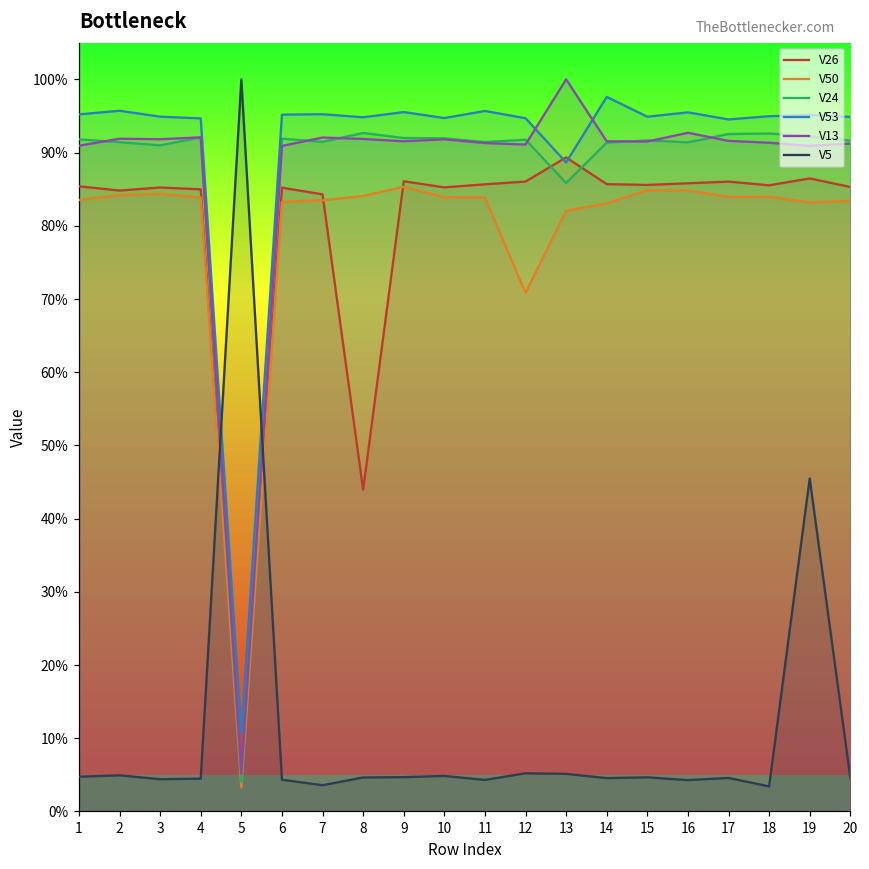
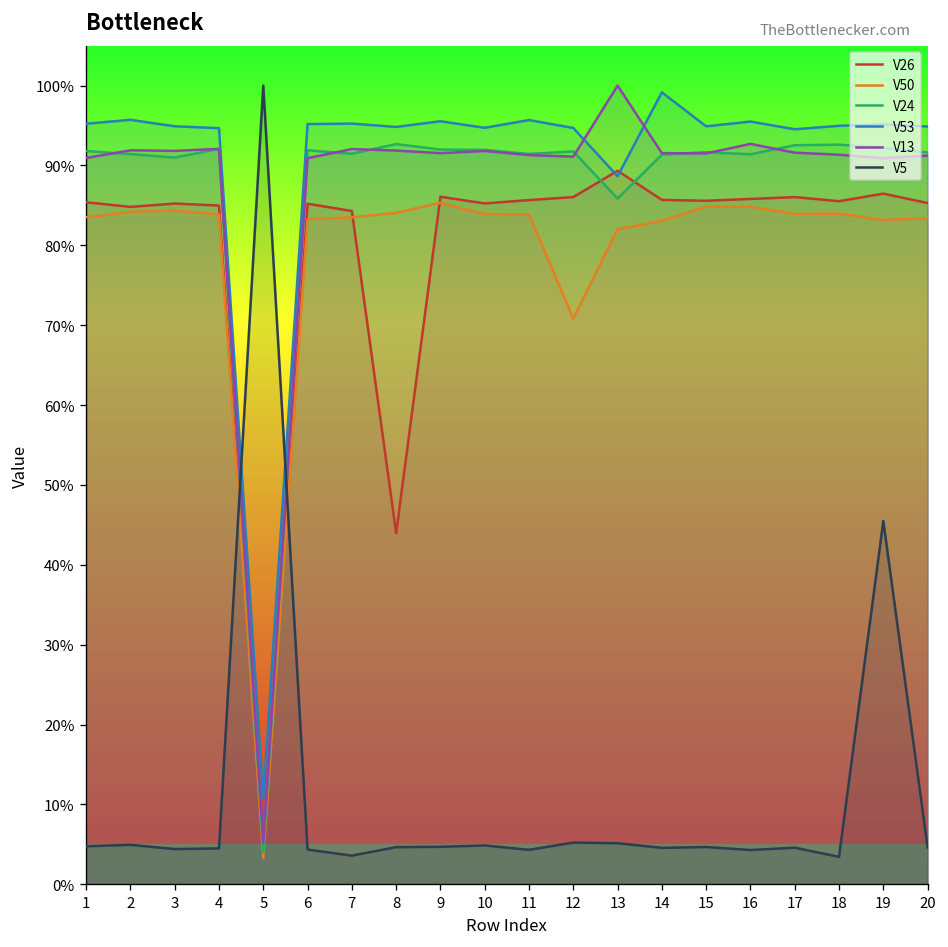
  {
    "V26": {
      "1": "85%",
      "2": "85%",
      "3": "85%",
      "4": "85%",
      "6": "85%",
      "7": "84%",
      "8": "44%",
      "9": "86%",
      "10": "85%",
      "11": "86%",
      "12": "86%",
      "13": "89%",
      "14": "86%",
      "15": "86%",
      "16": "86%",
      "17": "86%",
      "18": "86%",
      "19": "86%",
      "20": "85%"
    },
    "V50": {
      "1": "84%",
      "2": "84%",
      "3": "84%",
      "4": "84%",
      "6": "83%",
      "7": "83%",
      "8": "84%",
      "9": "85%",
      "10": "84%",
      "11": "84%",
      "12": "71%",
      "13": "82%",
      "14": "83%",
      "15": "85%",
      "16": "85%",
      "17": "84%",
      "18": "84%",
      "19": "83%",
      "20": "83%"
    },
    "V24": {
      "1": "92%",
      "2": "91%",
      "3": "91%",
      "6": "92%",
      "7": "91%",
      "8": "93%",
      "9": "92%",
      "12": "92%",
      "13": "86%",
      "16": "91%",
      "17": "93%",
      "18": "93%",
      "20": "92%"
    },
    "V53": {
      "1": "95%",
      "2": "96%",
      "3": "95%",
      "4": "95%",
      "5": "11%",
      "6": "95%",
      "7": "95%",
      "8": "95%",
      "9": "96%",
      "10": "95%",
      "11": "96%",
      "12": "95%",
      "13": "89%",
-     "14": "98%",
+     "14": "99%",
      "15": "95%",
      "16": "95%",
      "17": "95%",
      "18": "95%",
      "20": "95%"
    },
    "V13": {
      "1": "91%",
      "2": "92%",
      "3": "92%",
      "5": "5%",
      "6": "91%",
      "7": "92%",
      "8": "92%",
      "9": "92%",
      "12": "91%",
      "13": "100%",
      "16": "93%",
      "17": "92%",
      "18": "91%",
      "20": "91%"
    },
    "V5": {
      "5": "100%",
      "12": "5%",
      "13": "5%",
      "19": "45%"
    }
  }
